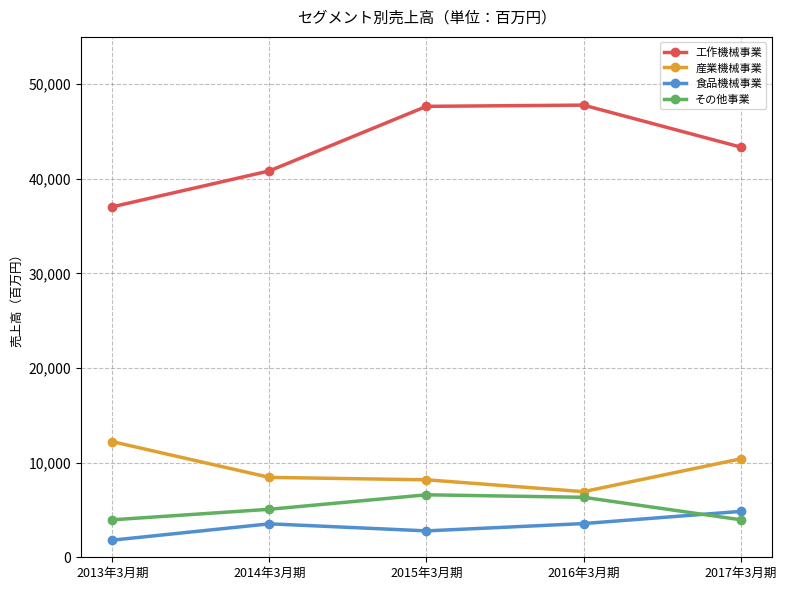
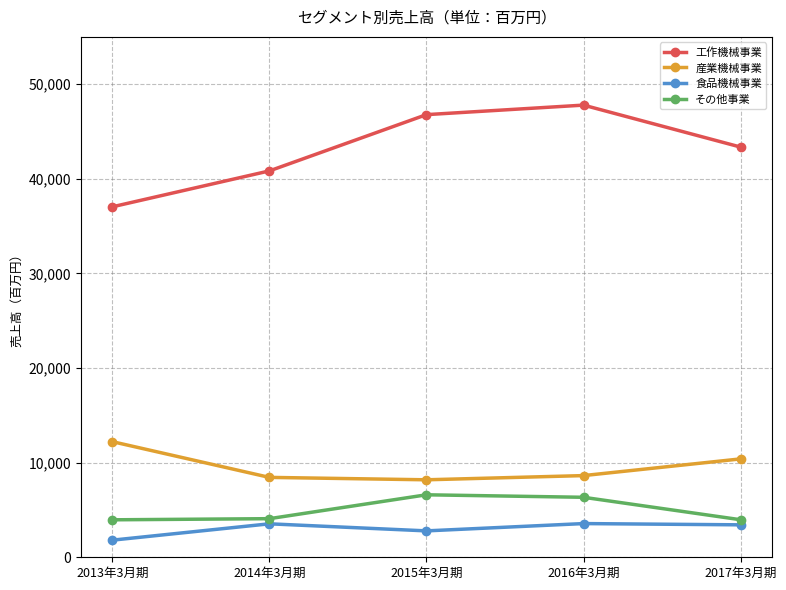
  {
    "工作機械事業": {
      "2013年3月期": "37,000",
      "2014年3月期": "41,000",
-     "2015年3月期": "48,000",
+     "2015年3月期": "47,000",
      "2016年3月期": "48,000",
      "2017年3月期": "43,000"
    },
    "産業機械事業": {
      "2013年3月期": "12,000",
      "2014年3月期": "8,000",
      "2015年3月期": "8,000",
-     "2016年3月期": "7,000",
+     "2016年3月期": "9,000",
      "2017年3月期": "10,000"
    },
    "食品機械事業": {
      "2013年3月期": "2,000",
      "2014年3月期": "4,000",
      "2015年3月期": "3,000",
      "2016年3月期": "4,000",
-     "2017年3月期": "5,000"
+     "2017年3月期": "3,000"
    },
    "その他事業": {
      "2013年3月期": "4,000",
-     "2014年3月期": "5,000",
+     "2014年3月期": "4,000",
      "2015年3月期": "7,000",
      "2016年3月期": "6,000",
      "2017年3月期": "4,000"
    }
  }
